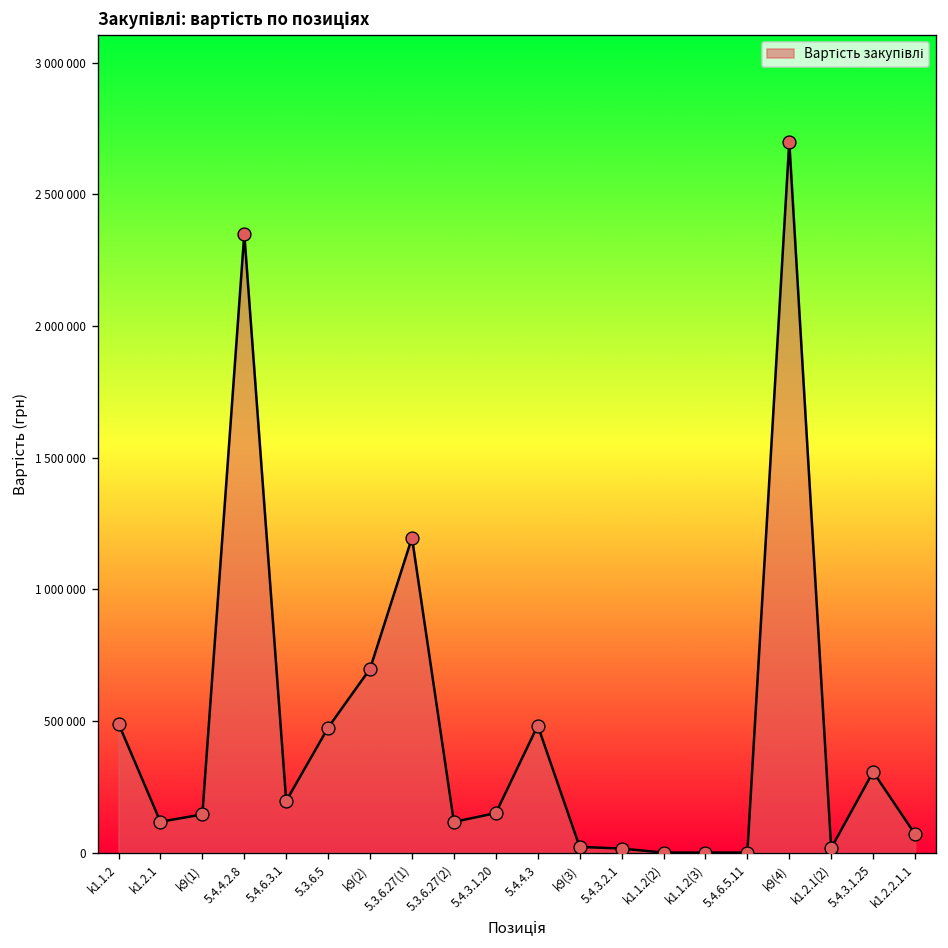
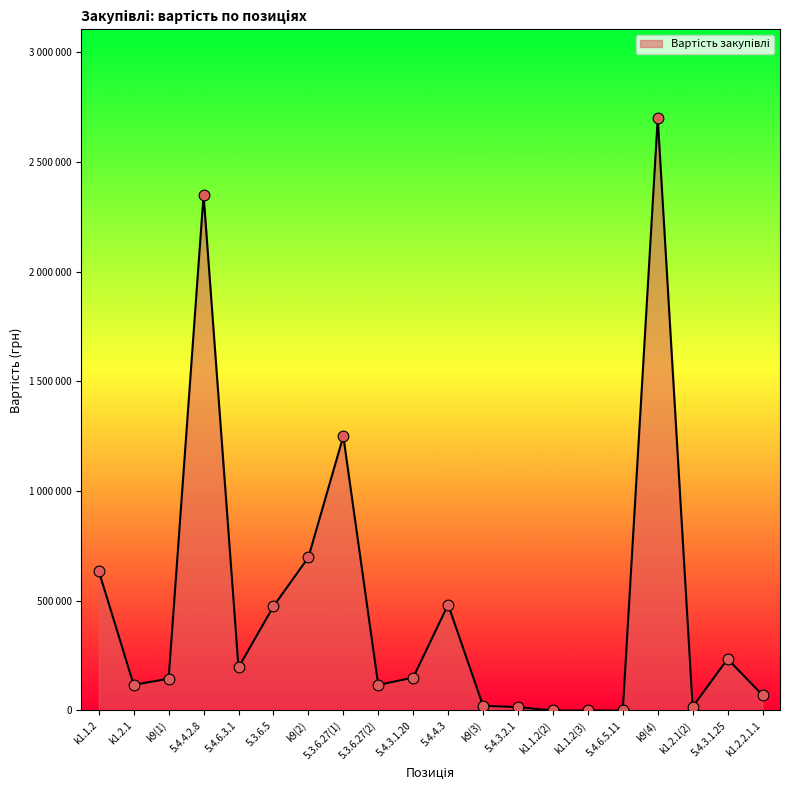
  {
-   "k1.1.2": 490000,
+   "k1.1.2": 640000,
    "k1.2.1": 120000,
    "k9(1)": 150000,
    "5.4.4.2.8": 2350000,
    "5.4.6.3.1": 200000,
    "5.3.6.5": 470000,
    "k9(2)": 700000,
-   "5.3.6.27(1)": 1200000,
+   "5.3.6.27(1)": 1250000,
    "5.3.6.27(2)": 120000,
    "5.4.3.1.20": 150000,
    "5.4.4.3": 480000,
    "k9(3)": 20000,
    "5.4.3.2.1": 20000,
    "k1.1.2(2)": 0,
    "k1.1.2(3)": 0,
    "5.4.6.5.11": 0,
    "k9(4)": 2700000,
    "k1.2.1(2)": 20000,
-   "5.4.3.1.25": 310000,
+   "5.4.3.1.25": 240000,
    "k1.2.2.1.1": 70000
  }
